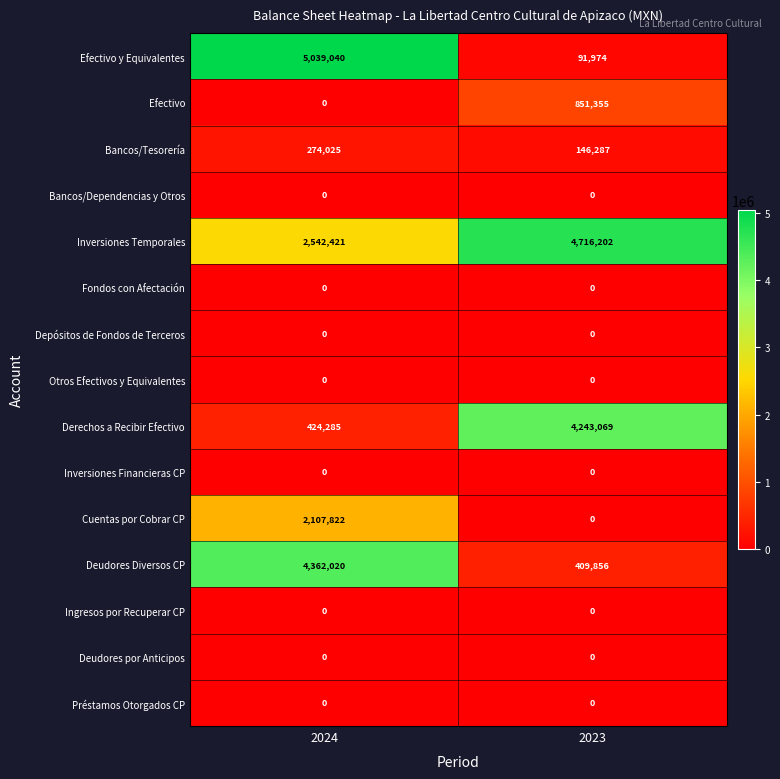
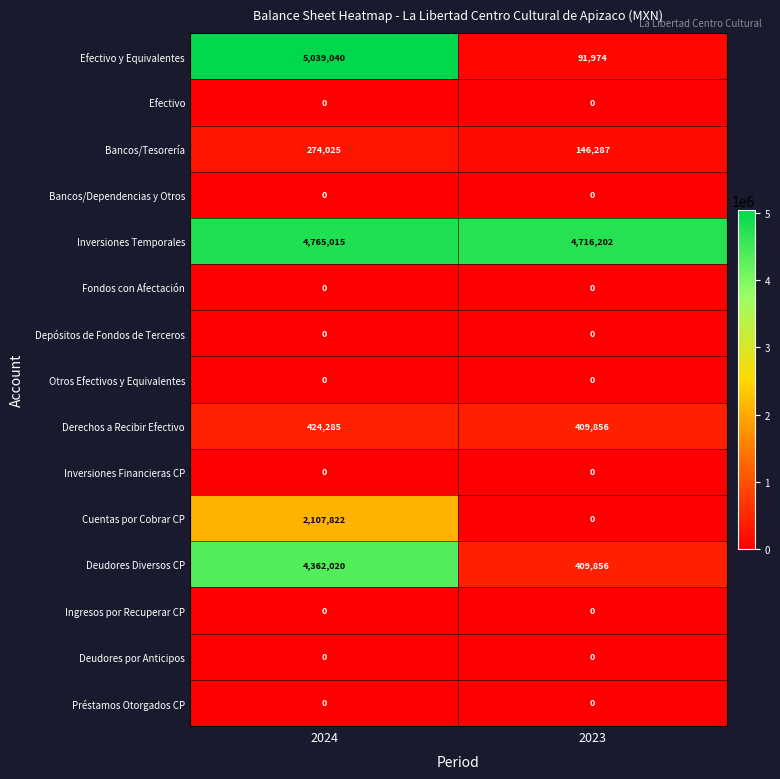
  {
    "Efectivo y Equivalentes": {
      "2024": "5,039,040",
      "2023": "91,974"
    },
    "Efectivo": {
      "2024": "0",
-     "2023": "851,355"
+     "2023": "0"
    },
    "Bancos/Tesorería": {
      "2024": "274,025",
      "2023": "146,287"
    },
    "Bancos/Dependencias y Otros": {
      "2024": "0",
      "2023": "0"
    },
    "Inversiones Temporales": {
-     "2024": "2,542,421",
+     "2024": "4,765,015",
      "2023": "4,716,202"
    },
    "Fondos con Afectación": {
      "2024": "0",
      "2023": "0"
    },
    "Depósitos de Fondos de Terceros": {
      "2024": "0",
      "2023": "0"
    },
    "Otros Efectivos y Equivalentes": {
      "2024": "0",
      "2023": "0"
    },
    "Derechos a Recibir Efectivo": {
      "2024": "424,285",
-     "2023": "4,243,069"
+     "2023": "409,856"
    },
    "Inversiones Financieras CP": {
      "2024": "0",
      "2023": "0"
    },
    "Cuentas por Cobrar CP": {
      "2024": "2,107,822",
      "2023": "0"
    },
    "Deudores Diversos CP": {
      "2024": "4,362,020",
      "2023": "409,856"
    },
    "Ingresos por Recuperar CP": {
      "2024": "0",
      "2023": "0"
    },
    "Deudores por Anticipos": {
      "2024": "0",
      "2023": "0"
    },
    "Préstamos Otorgados CP": {
      "2024": "0",
      "2023": "0"
    }
  }
